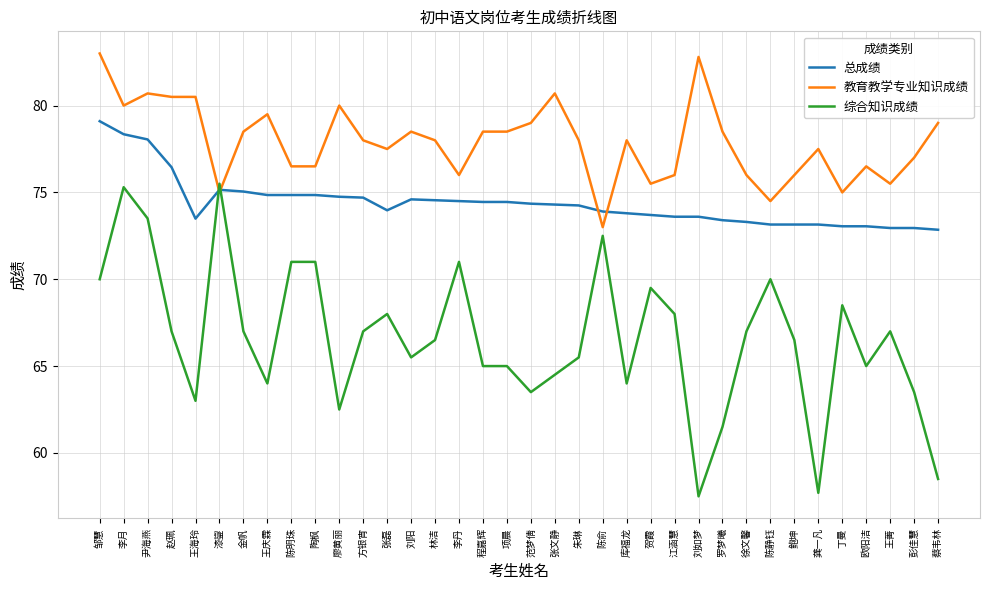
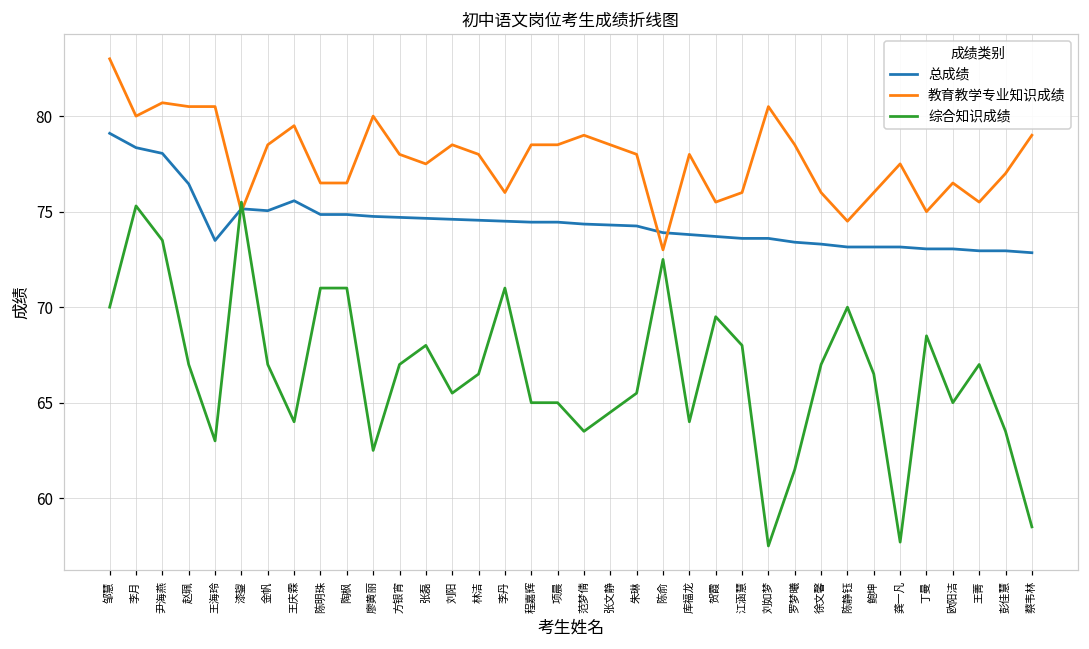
  {
    "总成绩": {
      "邹慧": 79.1,
      "李月": 78.4,
      "尹海燕": 78.1,
      "赵珮": 76.5,
      "王海玲": 73.5,
      "漆鋆": 75.2,
      "金帆": 75.1,
-     "王庆霖": 74.9,
+     "王庆霖": 75.6,
      "陈明珠": 74.9,
      "陶枫": 74.9,
      "廖黄丽": 74.8,
      "方银宵": 74.7,
-     "张磊": 74.0,
+     "张磊": 74.7,
      "刘阳": 74.6,
      "林洁": 74.6,
      "李丹": 74.5,
      "程嘉辉": 74.5,
      "项晨": 74.5,
      "范梦倩": 74.4,
      "张文静": 74.3,
      "朱琳": 74.3,
      "陈俞": 73.9,
      "库福龙": 73.8,
      "贺霞": 73.7,
      "江涵慧": 73.6,
      "刘如梦": 73.6,
      "罗梦曦": 73.4,
      "徐文馨": 73.3,
      "陈静钰": 73.2,
      "鲍坤": 73.2,
      "龚一凡": 73.2,
      "丁曼": 73.1,
      "欧阳洁": 73.1,
      "王菁": 73.0,
      "彭佳慧": 73.0,
      "蔡韦林": 72.9
    },
    "教育教学专业知识成绩": {
      "邹慧": 83.0,
      "李月": 80.0,
      "尹海燕": 80.7,
      "赵珮": 80.5,
      "王海玲": 80.5,
      "漆鋆": 75.0,
      "金帆": 78.5,
      "王庆霖": 79.5,
      "陈明珠": 76.5,
      "陶枫": 76.5,
      "廖黄丽": 80.0,
      "方银宵": 78.0,
      "张磊": 77.5,
      "刘阳": 78.5,
      "林洁": 78.0,
      "李丹": 76.0,
      "程嘉辉": 78.5,
      "项晨": 78.5,
      "范梦倩": 79.0,
-     "张文静": 80.7,
+     "张文静": 78.5,
      "朱琳": 78.0,
      "陈俞": 73.0,
      "库福龙": 78.0,
      "贺霞": 75.5,
      "江涵慧": 76.0,
-     "刘如梦": 82.8,
+     "刘如梦": 80.5,
      "罗梦曦": 78.5,
      "徐文馨": 76.0,
      "陈静钰": 74.5,
      "鲍坤": 76.0,
      "龚一凡": 77.5,
      "丁曼": 75.0,
      "欧阳洁": 76.5,
      "王菁": 75.5,
      "彭佳慧": 77.0,
      "蔡韦林": 79.0
    },
    "综合知识成绩": {
      "邹慧": 70.0,
      "李月": 75.3,
      "尹海燕": 73.5,
      "赵珮": 67.0,
      "王海玲": 63.0,
      "漆鋆": 75.5,
      "金帆": 67.0,
      "王庆霖": 64.0,
      "陈明珠": 71.0,
      "陶枫": 71.0,
      "廖黄丽": 62.5,
      "方银宵": 67.0,
      "张磊": 68.0,
      "刘阳": 65.5,
      "林洁": 66.5,
      "李丹": 71.0,
      "程嘉辉": 65.0,
      "项晨": 65.0,
      "范梦倩": 63.5,
      "张文静": 64.5,
      "朱琳": 65.5,
      "陈俞": 72.5,
      "库福龙": 64.0,
      "贺霞": 69.5,
      "江涵慧": 68.0,
      "刘如梦": 57.5,
      "罗梦曦": 61.5,
      "徐文馨": 67.0,
      "陈静钰": 70.0,
      "鲍坤": 66.5,
      "龚一凡": 57.7,
      "丁曼": 68.5,
      "欧阳洁": 65.0,
      "王菁": 67.0,
      "彭佳慧": 63.5,
      "蔡韦林": 58.5
    }
  }
